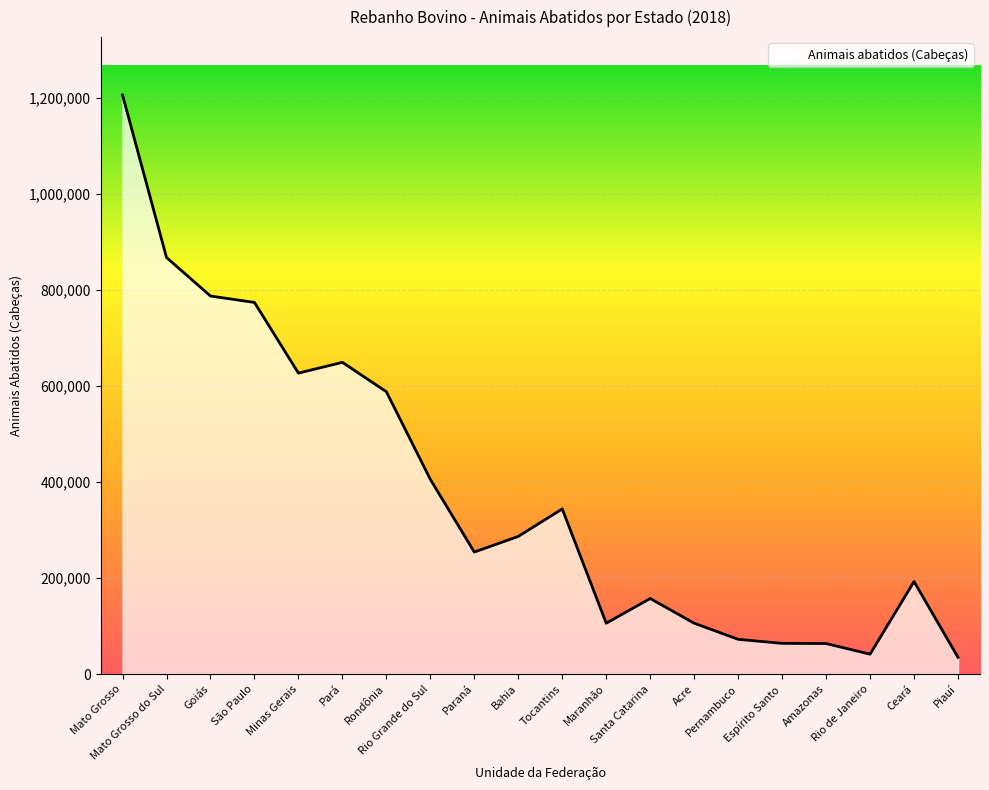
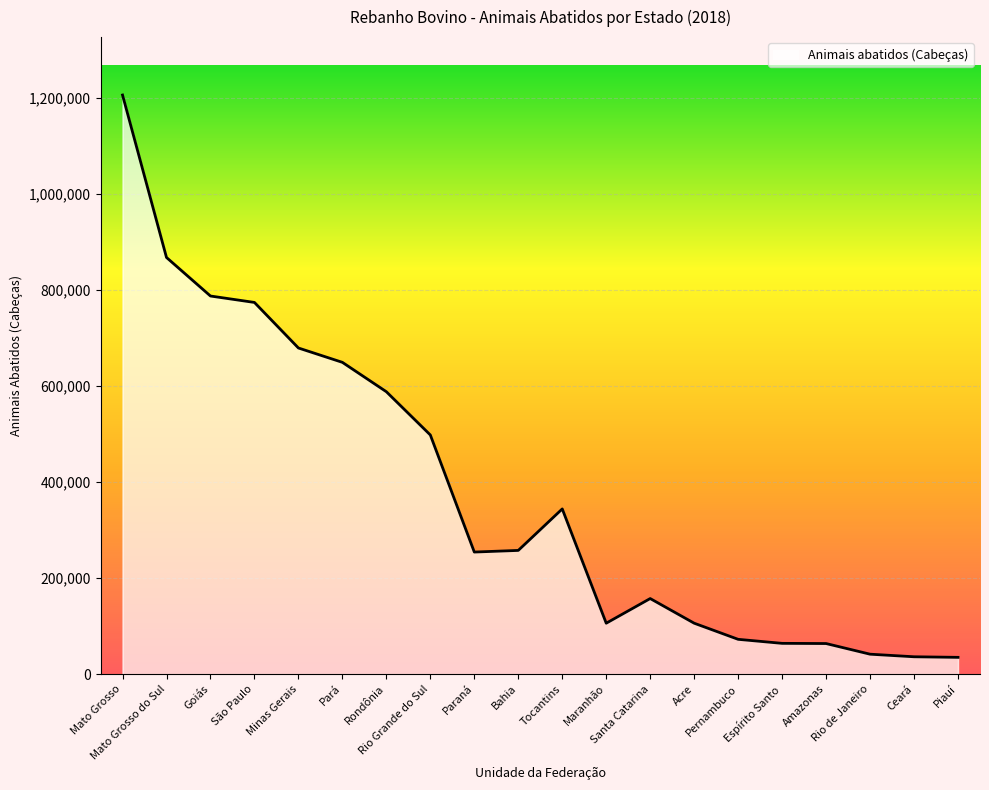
  {
    "Mato Grosso": "1,210,000",
    "Mato Grosso do Sul": "870,000",
    "Goiás": "790,000",
    "São Paulo": "770,000",
-   "Minas Gerais": "630,000",
+   "Minas Gerais": "680,000",
    "Pará": "650,000",
    "Rondônia": "590,000",
-   "Rio Grande do Sul": "410,000",
+   "Rio Grande do Sul": "500,000",
    "Paraná": "250,000",
-   "Bahia": "290,000",
+   "Bahia": "260,000",
    "Tocantins": "340,000",
    "Maranhão": "110,000",
    "Santa Catarina": "160,000",
    "Acre": "110,000",
    "Pernambuco": "70,000",
    "Espírito Santo": "60,000",
    "Amazonas": "60,000",
    "Rio de Janeiro": "40,000",
-   "Ceará": "190,000",
+   "Ceará": "40,000",
    "Piauí": "30,000"
  }
